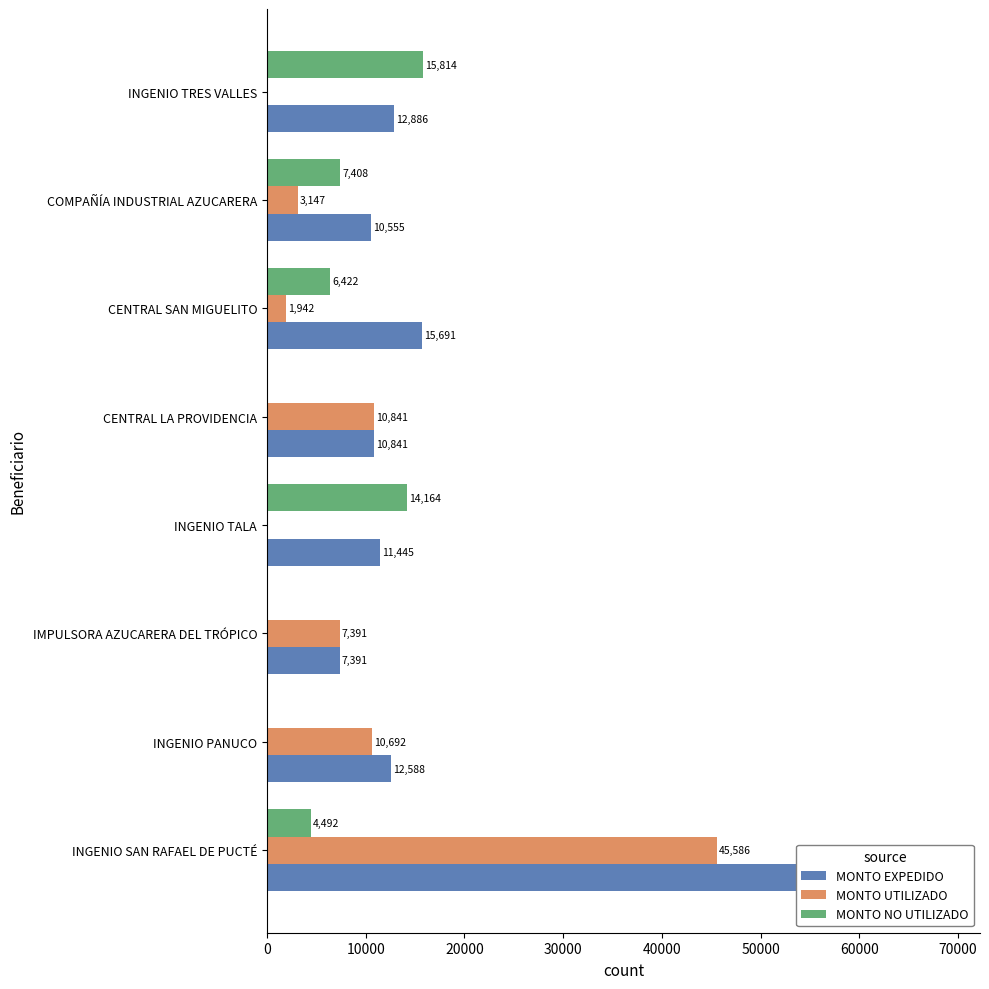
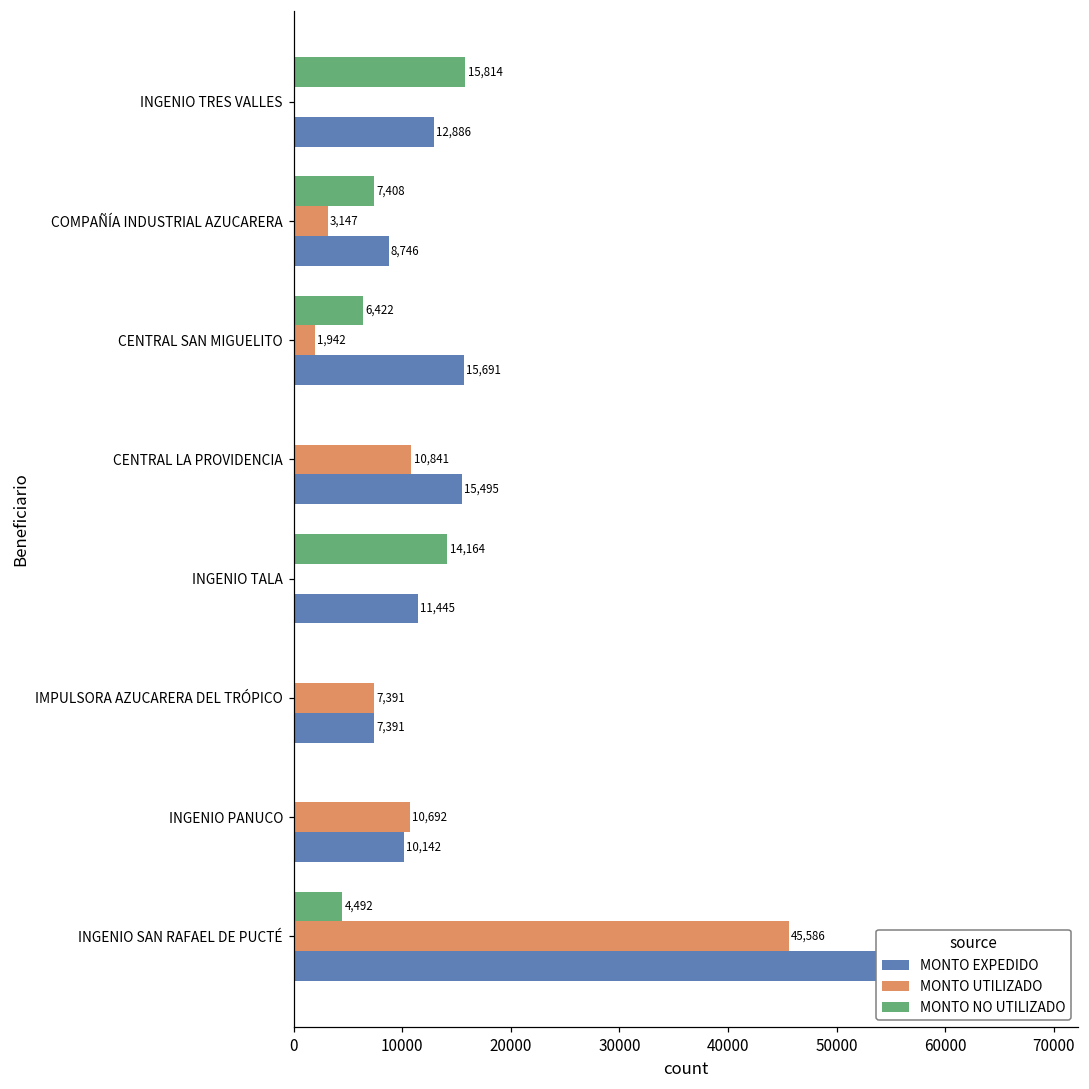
  {
    "MONTO EXPEDIDO": {
      "INGENIO TRES VALLES": "12,886",
-     "COMPAÑÍA INDUSTRIAL AZUCARERA": "10,555",
+     "COMPAÑÍA INDUSTRIAL AZUCARERA": "8,746",
      "CENTRAL SAN MIGUELITO": "15,691",
-     "CENTRAL LA PROVIDENCIA": "10,841",
+     "CENTRAL LA PROVIDENCIA": "15,495",
      "INGENIO TALA": "11,445",
      "IMPULSORA AZUCARERA DEL TRÓPICO": "7,391",
-     "INGENIO PANUCO": "12,588"
+     "INGENIO PANUCO": "10,142"
    },
    "MONTO UTILIZADO": {
      "COMPAÑÍA INDUSTRIAL AZUCARERA": "3,147",
      "CENTRAL SAN MIGUELITO": "1,942",
      "CENTRAL LA PROVIDENCIA": "10,841",
      "IMPULSORA AZUCARERA DEL TRÓPICO": "7,391",
      "INGENIO PANUCO": "10,692",
      "INGENIO SAN RAFAEL DE PUCTÉ": "45,586"
    },
    "MONTO NO UTILIZADO": {
      "INGENIO TRES VALLES": "15,814",
      "COMPAÑÍA INDUSTRIAL AZUCARERA": "7,408",
      "CENTRAL SAN MIGUELITO": "6,422",
      "INGENIO TALA": "14,164",
      "INGENIO SAN RAFAEL DE PUCTÉ": "4,492"
    }
  }
